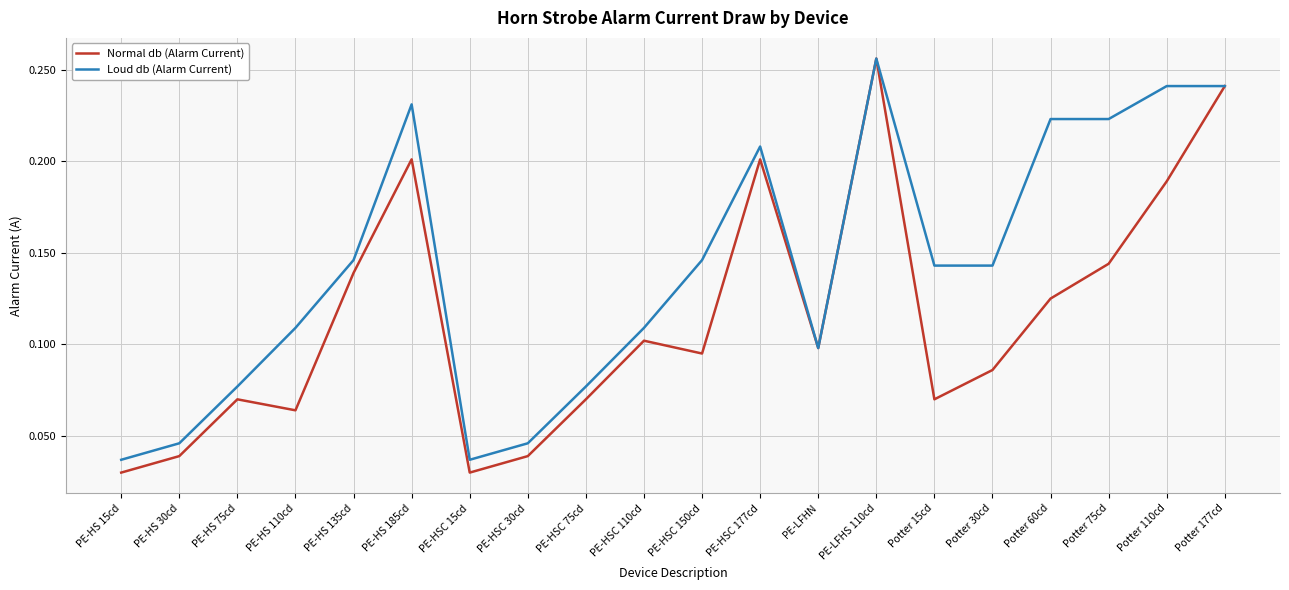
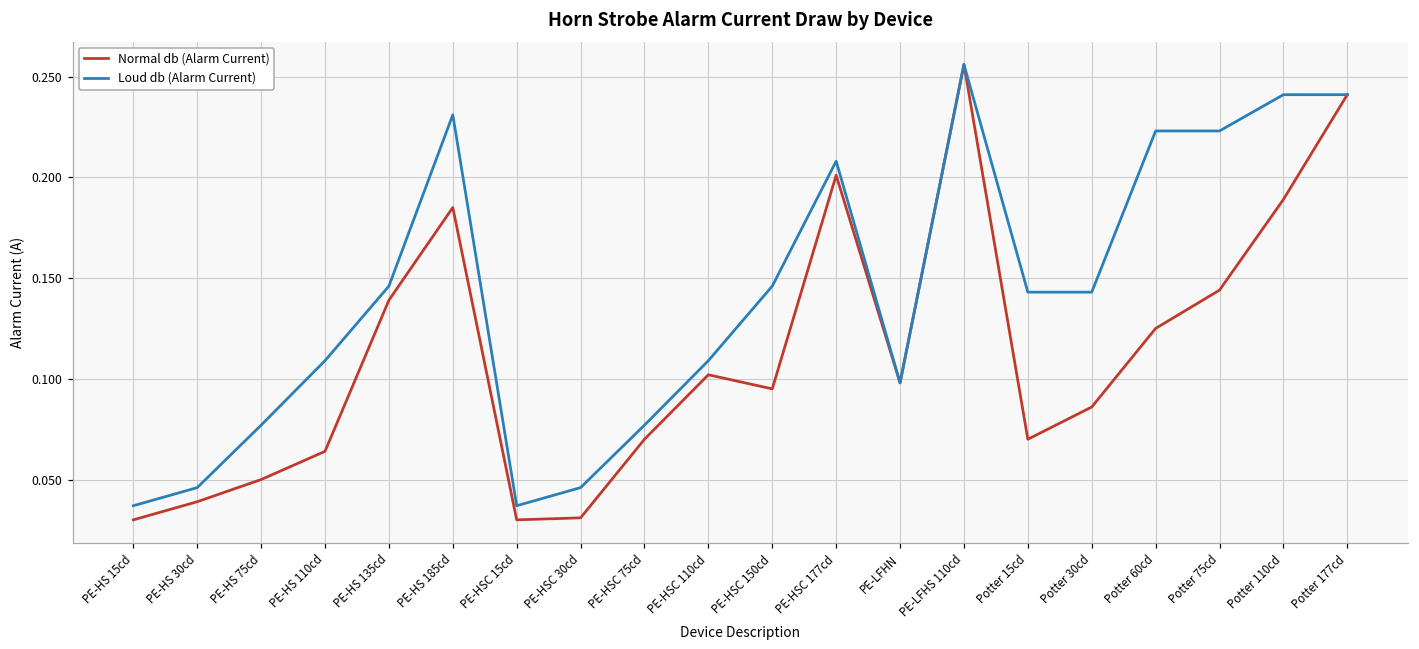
  {
    "Normal db (Alarm Current)": {
      "PE-HS 15cd": 0.030,
      "PE-HS 30cd": 0.039,
-     "PE-HS 75cd": 0.07,
+     "PE-HS 75cd": 0.05,
      "PE-HS 110cd": 0.064,
      "PE-HS 135cd": 0.139,
-     "PE-HS 185cd": 0.201,
+     "PE-HS 185cd": 0.185,
      "PE-HSC 15cd": 0.030,
-     "PE-HSC 30cd": 0.039,
+     "PE-HSC 30cd": 0.031,
      "PE-HSC 75cd": 0.070,
      "PE-HSC 110cd": 0.102,
      "PE-HSC 150cd": 0.095,
      "PE-HSC 177cd": 0.201,
      "Potter 15cd": 0.070,
      "Potter 30cd": 0.086,
      "Potter 60cd": 0.125,
      "Potter 75cd": 0.144,
      "Potter 110cd": 0.189
    },
    "Loud db (Alarm Current)": {
      "PE-HS 15cd": 0.037,
      "PE-HS 30cd": 0.046,
      "PE-HS 75cd": 0.077,
      "PE-HS 110cd": 0.109,
      "PE-HS 135cd": 0.146,
      "PE-HS 185cd": 0.231,
      "PE-HSC 15cd": 0.037,
      "PE-HSC 30cd": 0.046,
      "PE-HSC 75cd": 0.077,
      "PE-HSC 110cd": 0.109,
      "PE-HSC 150cd": 0.146,
      "PE-HSC 177cd": 0.208,
      "Potter 15cd": 0.143,
      "Potter 30cd": 0.143,
      "Potter 60cd": 0.223,
      "Potter 75cd": 0.223,
      "Potter 110cd": 0.241
    }
  }
